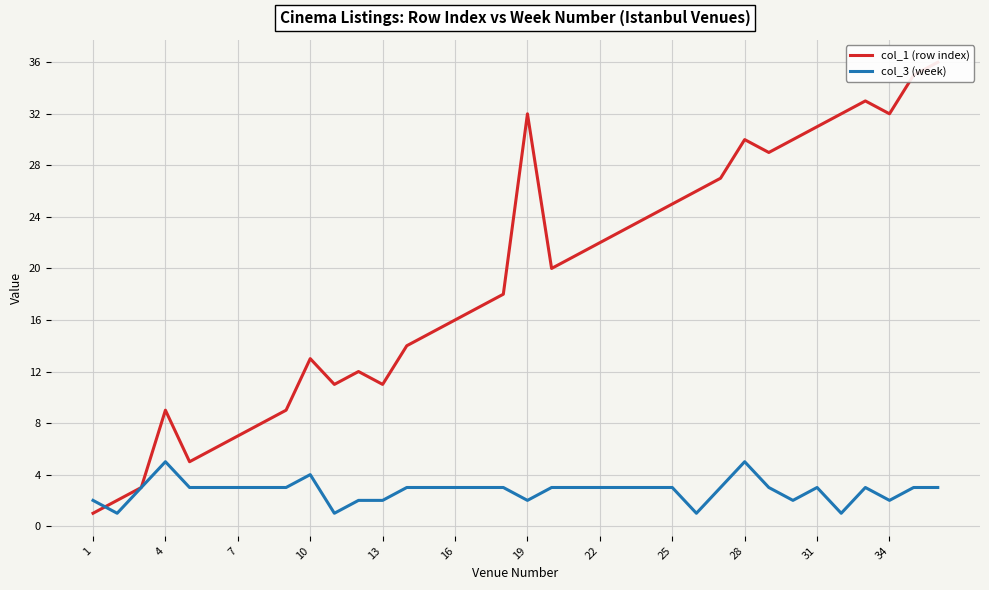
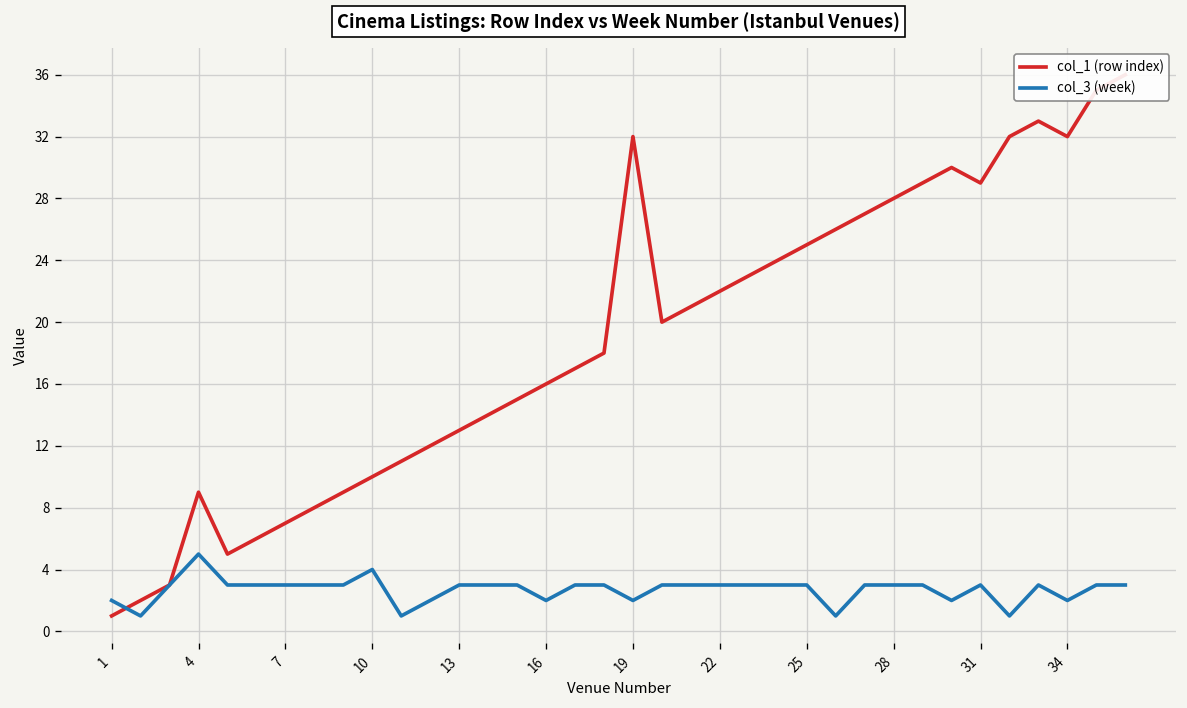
  {
    "col_1 (row index)": {
      "1": 1,
      "4": 9,
      "7": 7,
-     "10": 13,
-     "13": 11,
+     "10": 10,
+     "13": 13,
      "16": 16,
      "19": 32,
      "22": 22,
      "25": 25,
-     "28": 30,
-     "31": 31,
+     "28": 28,
+     "31": 29,
      "34": 32
    },
    "col_3 (week)": {
      "1": 2,
      "4": 5,
      "7": 3,
      "10": 4,
-     "13": 2,
-     "16": 3,
+     "13": 3,
+     "16": 2,
      "19": 2,
      "22": 3,
      "25": 3,
-     "28": 5,
+     "28": 3,
      "31": 3,
      "34": 2
    }
  }
